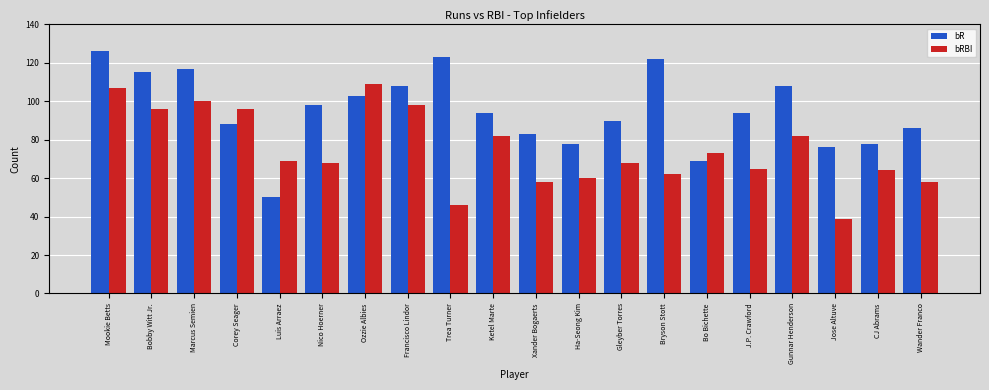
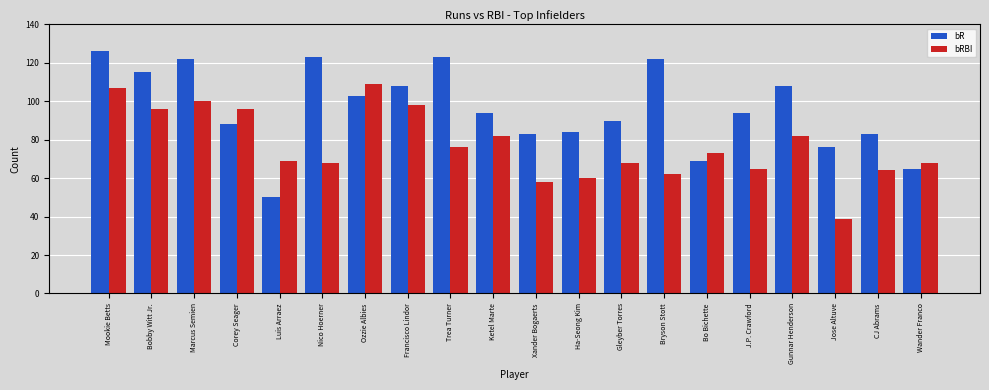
  {
    "bR": {
      "Mookie Betts": 126,
      "Bobby Witt Jr.": 115,
-     "Marcus Semien": 117,
+     "Marcus Semien": 122,
      "Corey Seager": 88,
      "Luis Arraez": 50,
-     "Nico Hoerner": 98,
+     "Nico Hoerner": 123,
      "Ozzie Albies": 103,
      "Francisco Lindor": 108,
      "Trea Turner": 123,
      "Ketel Marte": 94,
      "Xander Bogaerts": 83,
-     "Ha-Seong Kim": 78,
+     "Ha-Seong Kim": 84,
      "Gleyber Torres": 90,
      "Bryson Stott": 122,
      "Bo Bichette": 69,
      "J.P. Crawford": 94,
      "Gunnar Henderson": 108,
      "Jose Altuve": 76,
-     "CJ Abrams": 78,
-     "Wander Franco": 86
+     "CJ Abrams": 83,
+     "Wander Franco": 65
    },
    "bRBI": {
      "Mookie Betts": 107,
      "Bobby Witt Jr.": 96,
      "Marcus Semien": 100,
      "Corey Seager": 96,
      "Luis Arraez": 69,
      "Nico Hoerner": 68,
      "Ozzie Albies": 109,
      "Francisco Lindor": 98,
-     "Trea Turner": 46,
+     "Trea Turner": 76,
      "Ketel Marte": 82,
      "Xander Bogaerts": 58,
      "Ha-Seong Kim": 60,
      "Gleyber Torres": 68,
      "Bryson Stott": 62,
      "Bo Bichette": 73,
      "J.P. Crawford": 65,
      "Gunnar Henderson": 82,
      "Jose Altuve": 39,
      "CJ Abrams": 64,
-     "Wander Franco": 58
+     "Wander Franco": 68
    }
  }
